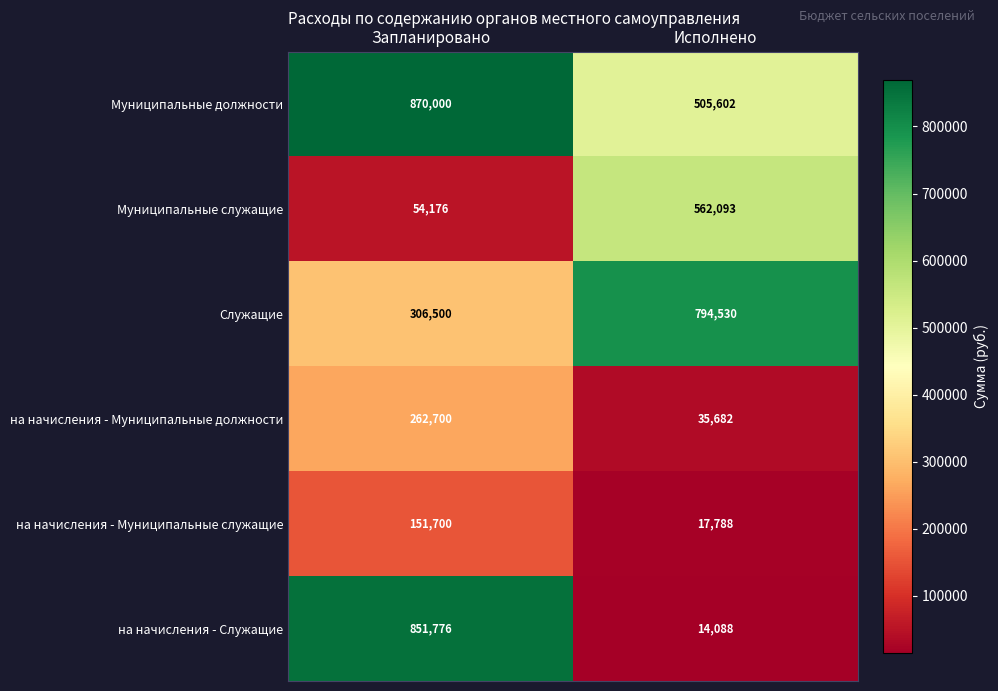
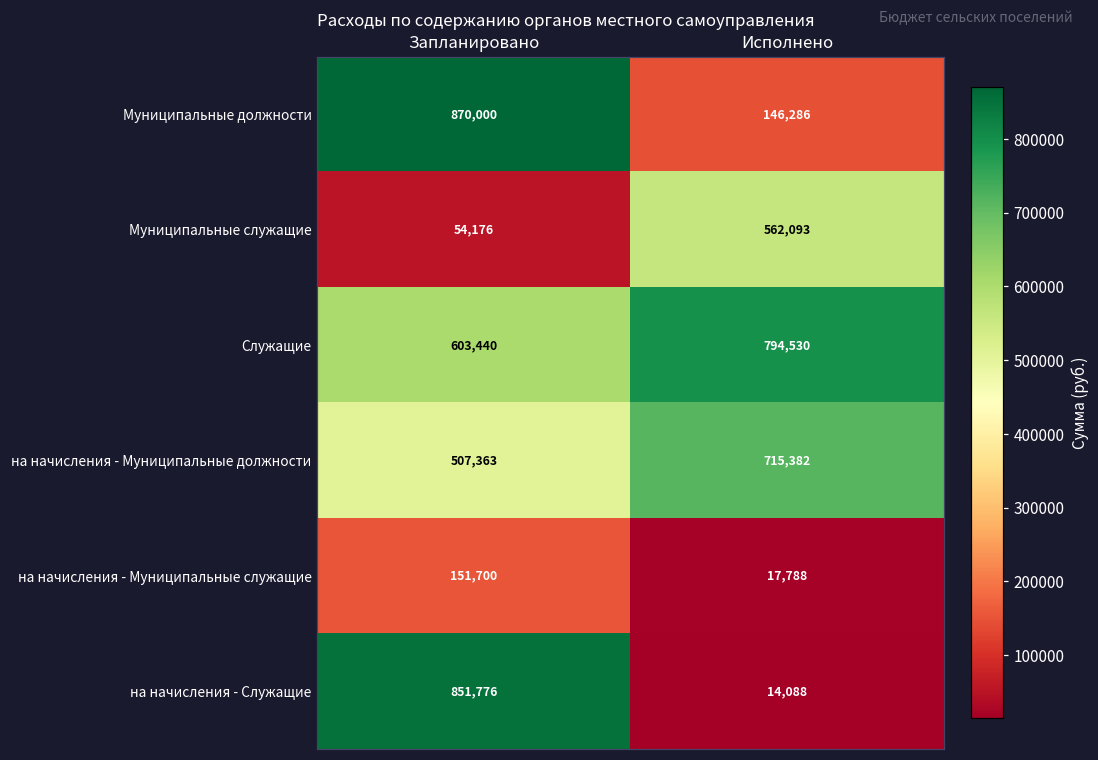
  {
    "Муниципальные должности": {
      "Запланировано": "870,000",
-     "Исполнено": "505,602"
+     "Исполнено": "146,286"
    },
    "Муниципальные служащие": {
      "Запланировано": "54,176",
      "Исполнено": "562,093"
    },
    "Служащие": {
-     "Запланировано": "306,500",
+     "Запланировано": "603,440",
      "Исполнено": "794,530"
    },
    "на начисления - Муниципальные должности": {
-     "Запланировано": "262,700",
-     "Исполнено": "35,682"
+     "Запланировано": "507,363",
+     "Исполнено": "715,382"
    },
    "на начисления - Муниципальные служащие": {
      "Запланировано": "151,700",
      "Исполнено": "17,788"
    },
    "на начисления - Служащие": {
      "Запланировано": "851,776",
      "Исполнено": "14,088"
    }
  }
